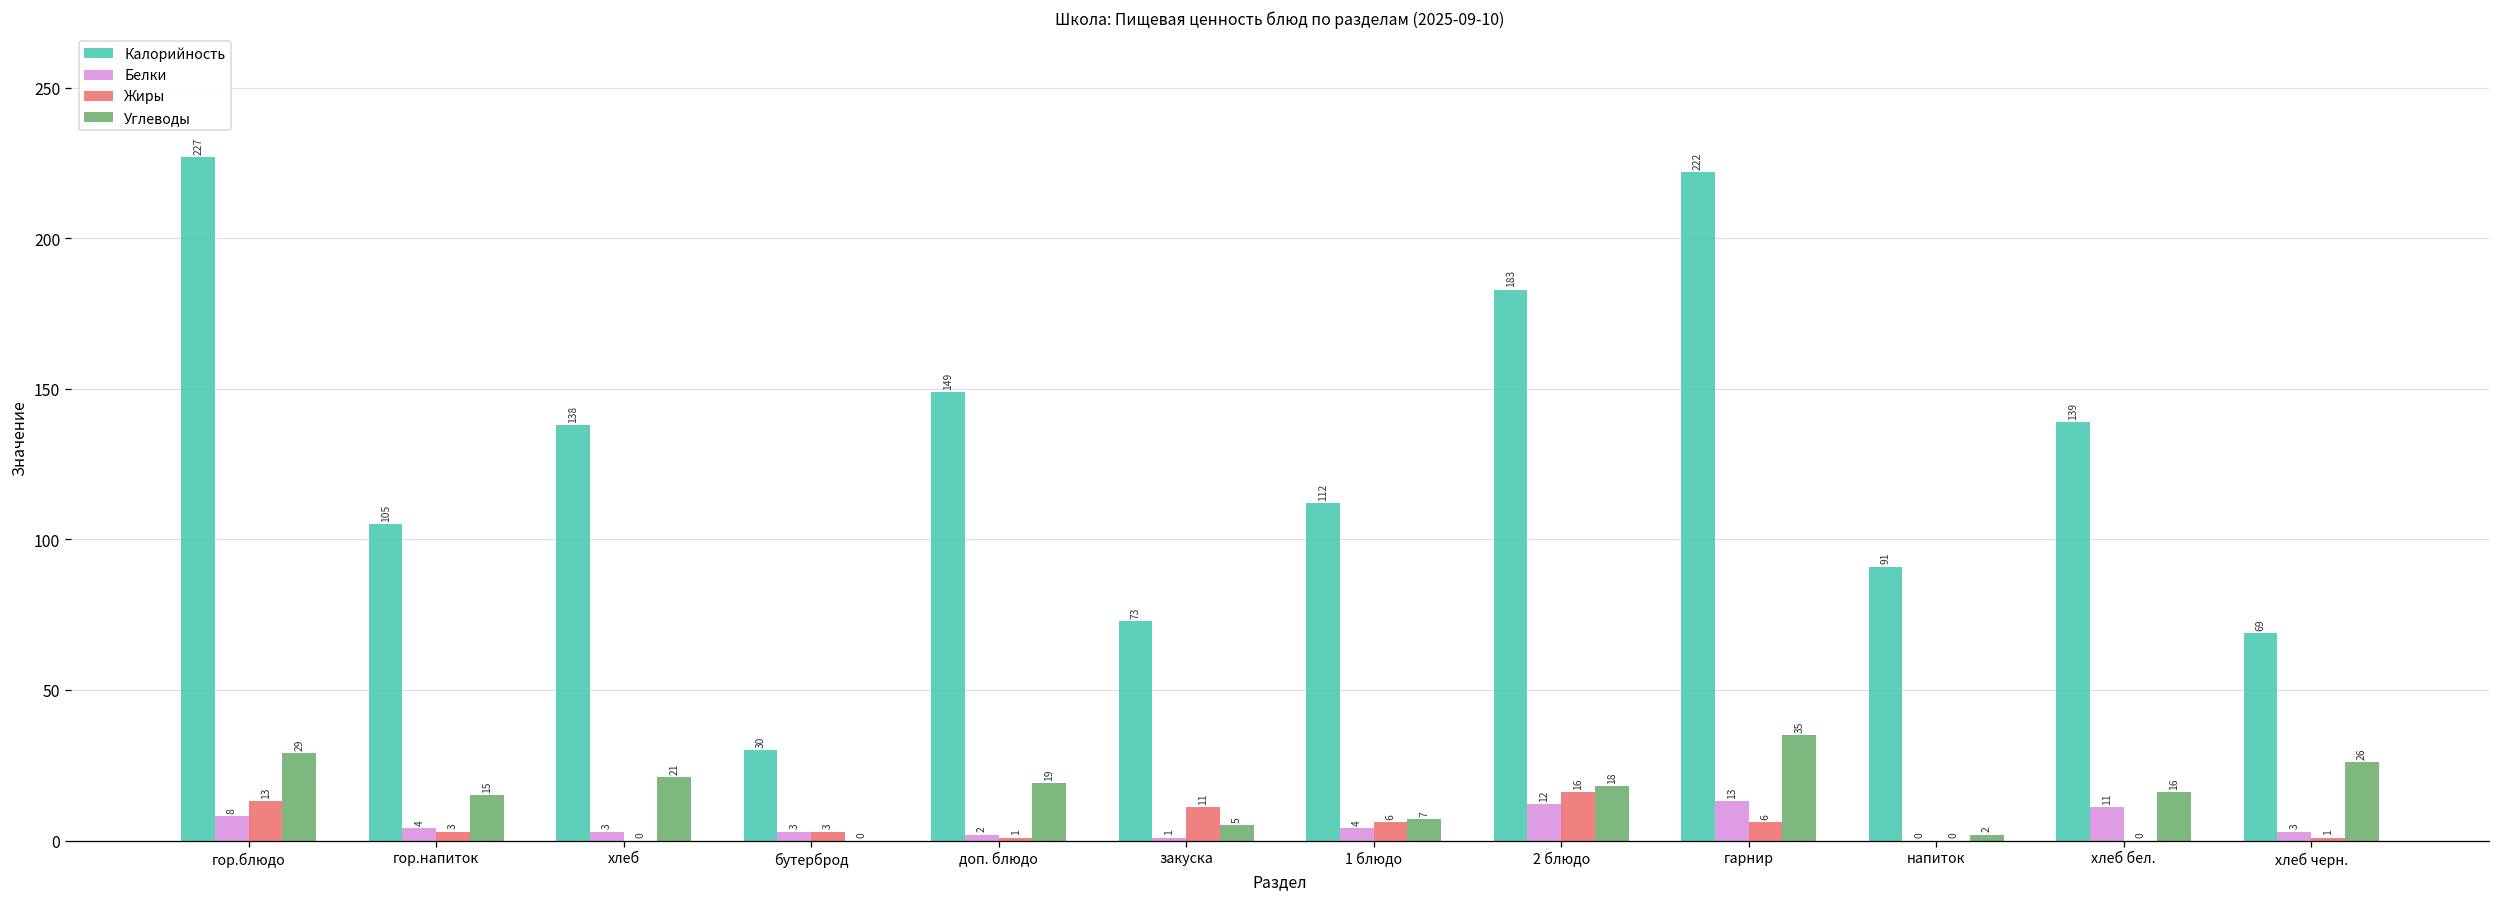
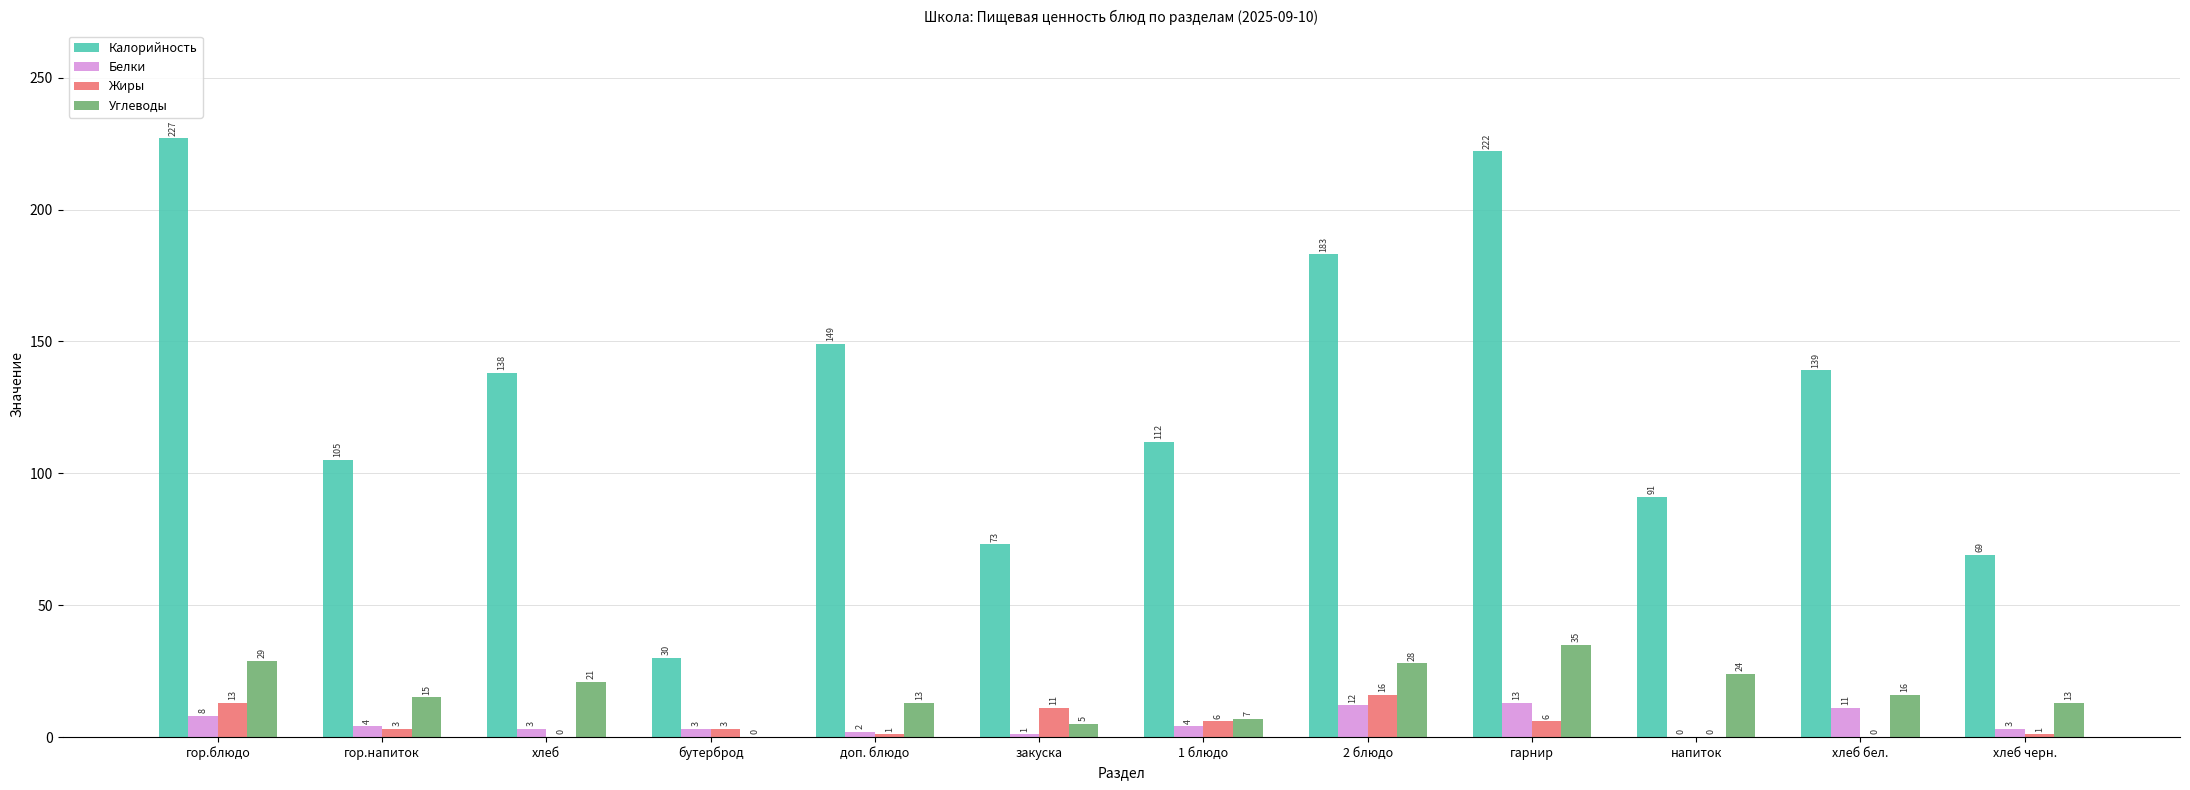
  {
    "Калорийность": {
      "гор.блюдо": 227,
      "гор.напиток": 105,
      "хлеб": 138,
      "бутерброд": 30,
      "доп. блюдо": 149,
      "закуска": 73,
      "1 блюдо": 112,
      "2 блюдо": 183,
      "гарнир": 222,
      "напиток": 91,
      "хлеб бел.": 139,
      "хлеб черн.": 69
    },
    "Белки": {
      "гор.блюдо": 8,
      "гор.напиток": 4,
      "хлеб": 3,
      "бутерброд": 3,
      "доп. блюдо": 2,
      "закуска": 1,
      "1 блюдо": 4,
      "2 блюдо": 12,
      "гарнир": 13,
      "напиток": 0,
      "хлеб бел.": 11,
      "хлеб черн.": 3
    },
    "Жиры": {
      "гор.блюдо": 13,
      "гор.напиток": 3,
      "хлеб": 0,
      "бутерброд": 3,
      "доп. блюдо": 1,
      "закуска": 11,
      "1 блюдо": 6,
      "2 блюдо": 16,
      "гарнир": 6,
      "напиток": 0,
      "хлеб бел.": 0,
      "хлеб черн.": 1
    },
    "Углеводы": {
      "гор.блюдо": 29,
      "гор.напиток": 15,
      "хлеб": 21,
      "бутерброд": 0,
-     "доп. блюдо": 19,
+     "доп. блюдо": 13,
      "закуска": 5,
      "1 блюдо": 7,
-     "2 блюдо": 18,
+     "2 блюдо": 28,
      "гарнир": 35,
-     "напиток": 2,
+     "напиток": 24,
      "хлеб бел.": 16,
-     "хлеб черн.": 26
+     "хлеб черн.": 13
    }
  }
